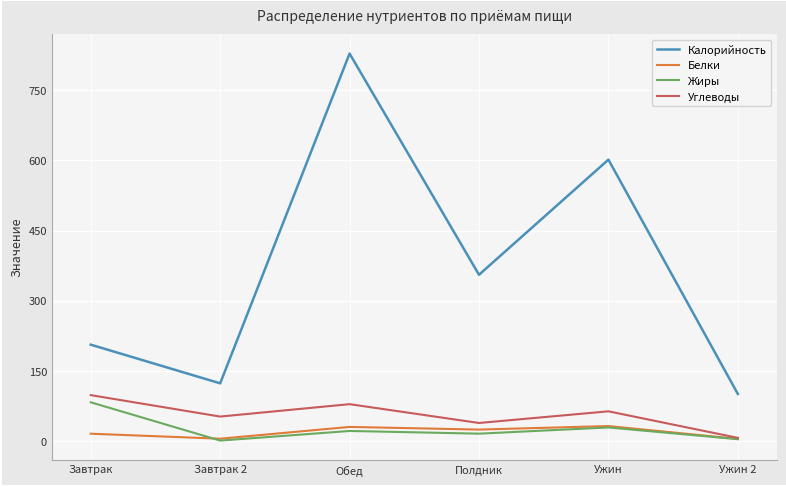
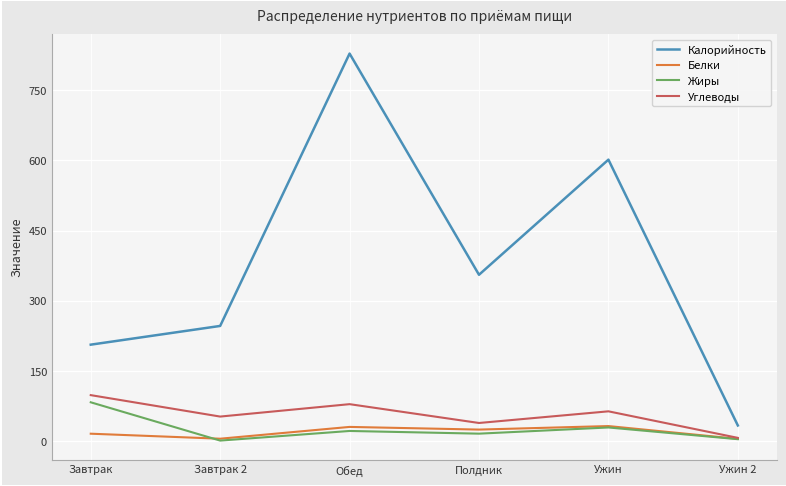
  {
    "Калорийность": {
      "Завтрак": 210,
-     "Завтрак 2": 120,
+     "Завтрак 2": 250,
      "Обед": 830,
      "Полдник": 360,
      "Ужин": 600,
-     "Ужин 2": 100
+     "Ужин 2": 30
    },
    "Жиры": {
      "Завтрак": 80,
      "Обед": 20,
      "Полдник": 20
    }
  }
